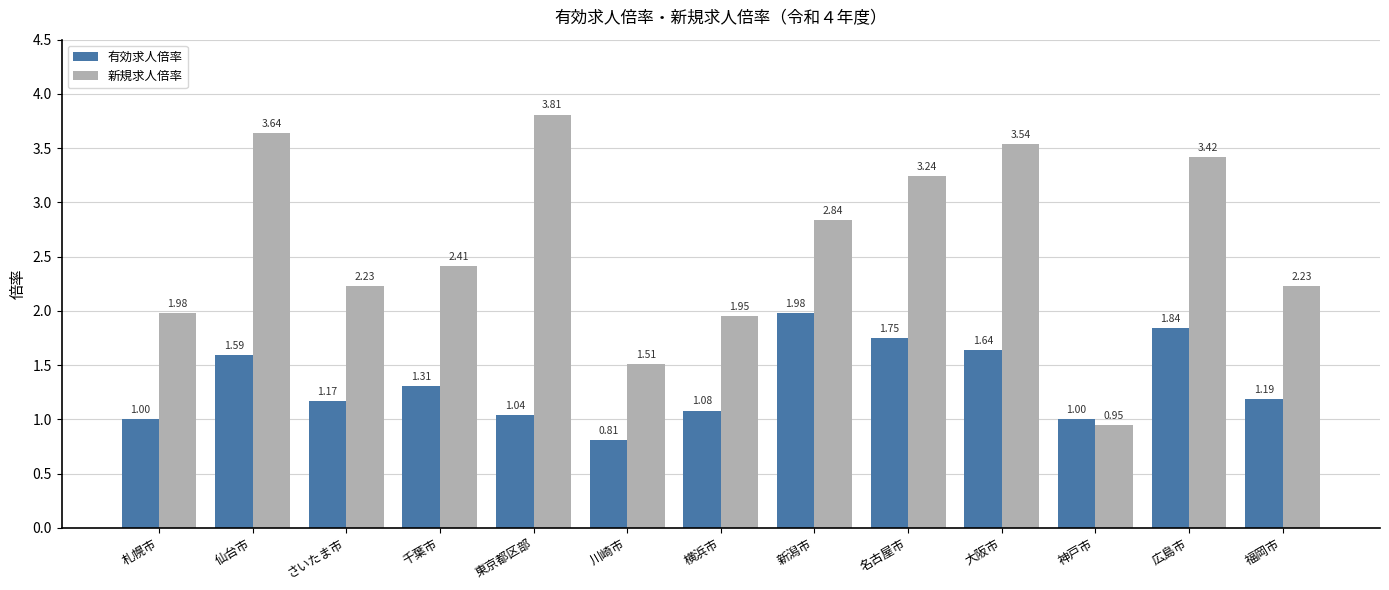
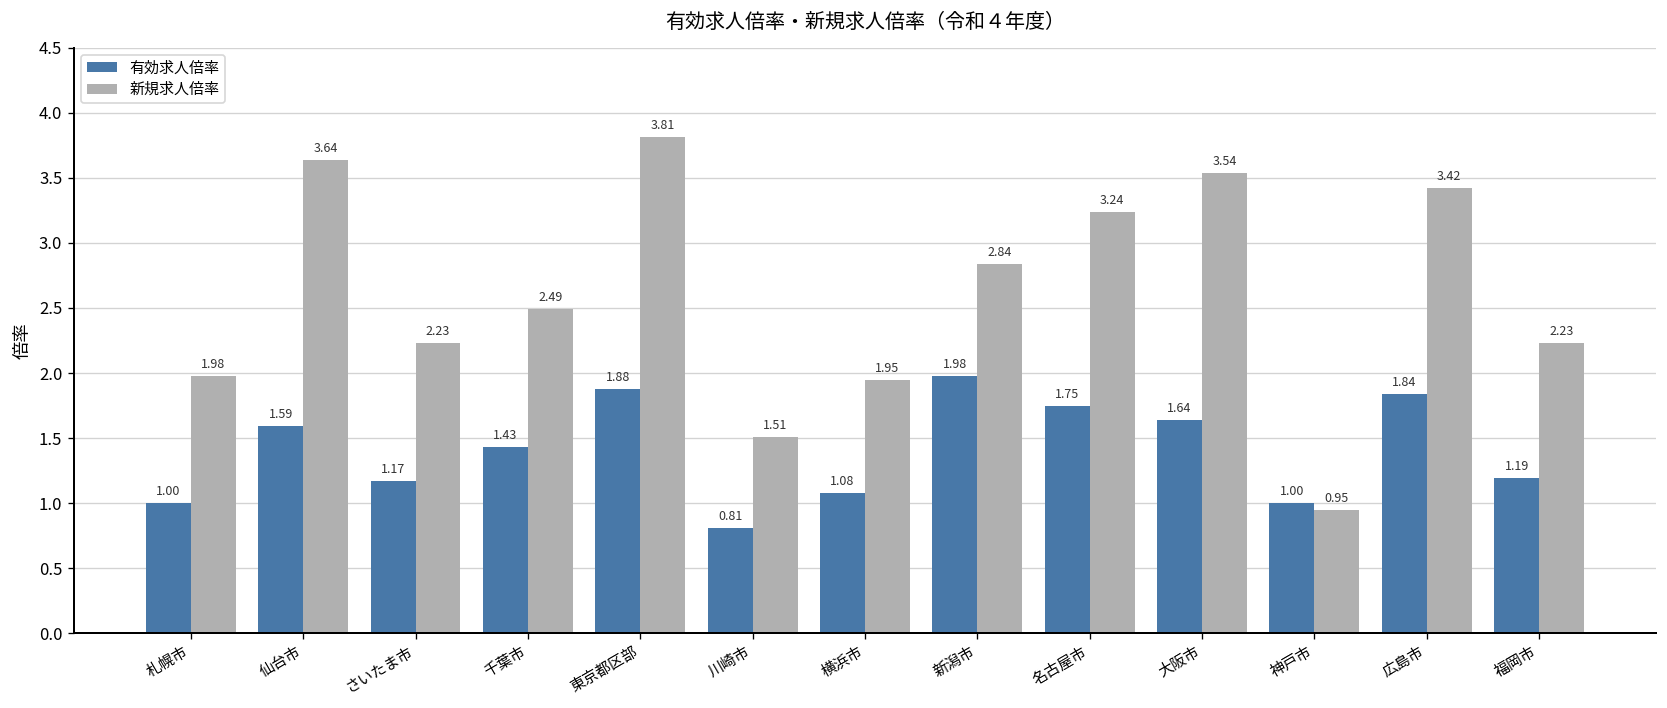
  {
    "有効求人倍率": {
      "札幌市": 1.00,
      "仙台市": 1.59,
      "さいたま市": 1.17,
-     "千葉市": 1.31,
-     "東京都区部": 1.04,
+     "千葉市": 1.43,
+     "東京都区部": 1.88,
      "川崎市": 0.81,
      "横浜市": 1.08,
      "新潟市": 1.98,
      "名古屋市": 1.75,
      "大阪市": 1.64,
      "神戸市": 1.00,
      "広島市": 1.84,
      "福岡市": 1.19
    },
    "新規求人倍率": {
      "札幌市": 1.98,
      "仙台市": 3.64,
      "さいたま市": 2.23,
-     "千葉市": 2.41,
+     "千葉市": 2.49,
      "東京都区部": 3.81,
      "川崎市": 1.51,
      "横浜市": 1.95,
      "新潟市": 2.84,
      "名古屋市": 3.24,
      "大阪市": 3.54,
      "神戸市": 0.95,
      "広島市": 3.42,
      "福岡市": 2.23
    }
  }
